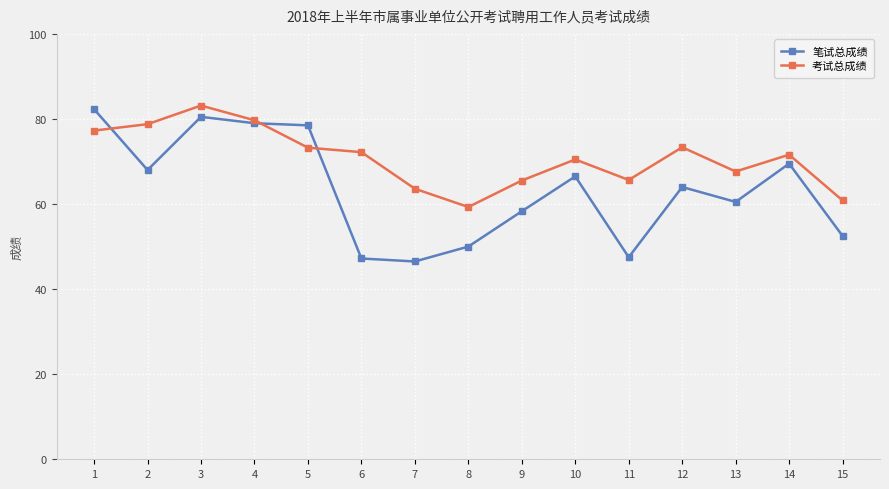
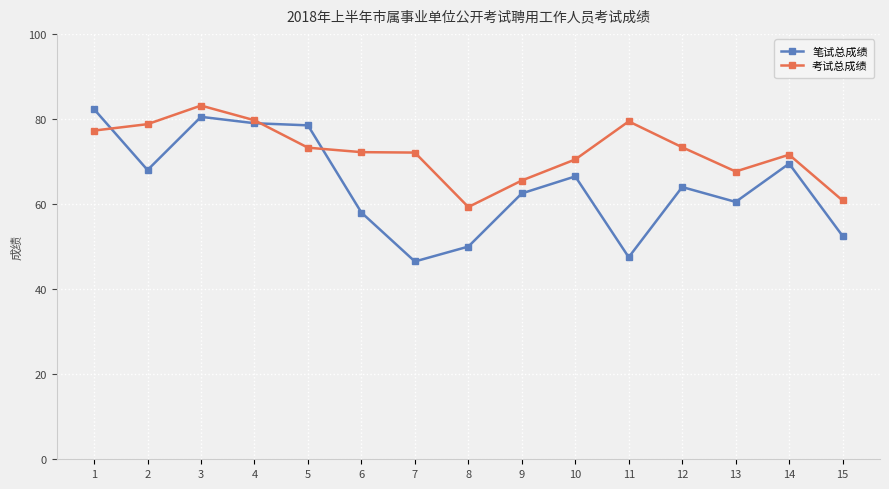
  {
    "笔试总成绩": {
      "1": 82,
      "2": 68,
      "3": 81,
      "4": 79,
      "5": 79,
-     "6": 47,
+     "6": 58,
      "7": 47,
      "8": 50,
-     "9": 58,
+     "9": 63,
      "10": 67,
      "11": 48,
      "12": 64,
      "13": 61,
      "14": 70,
      "15": 53
    },
    "考试总成绩": {
      "1": 77,
      "2": 79,
      "3": 83,
      "4": 80,
      "5": 73,
      "6": 72,
-     "7": 64,
+     "7": 72,
      "8": 59,
      "9": 66,
      "10": 70,
-     "11": 66,
+     "11": 79,
      "12": 73,
      "13": 68,
      "14": 72,
      "15": 61
    }
  }
